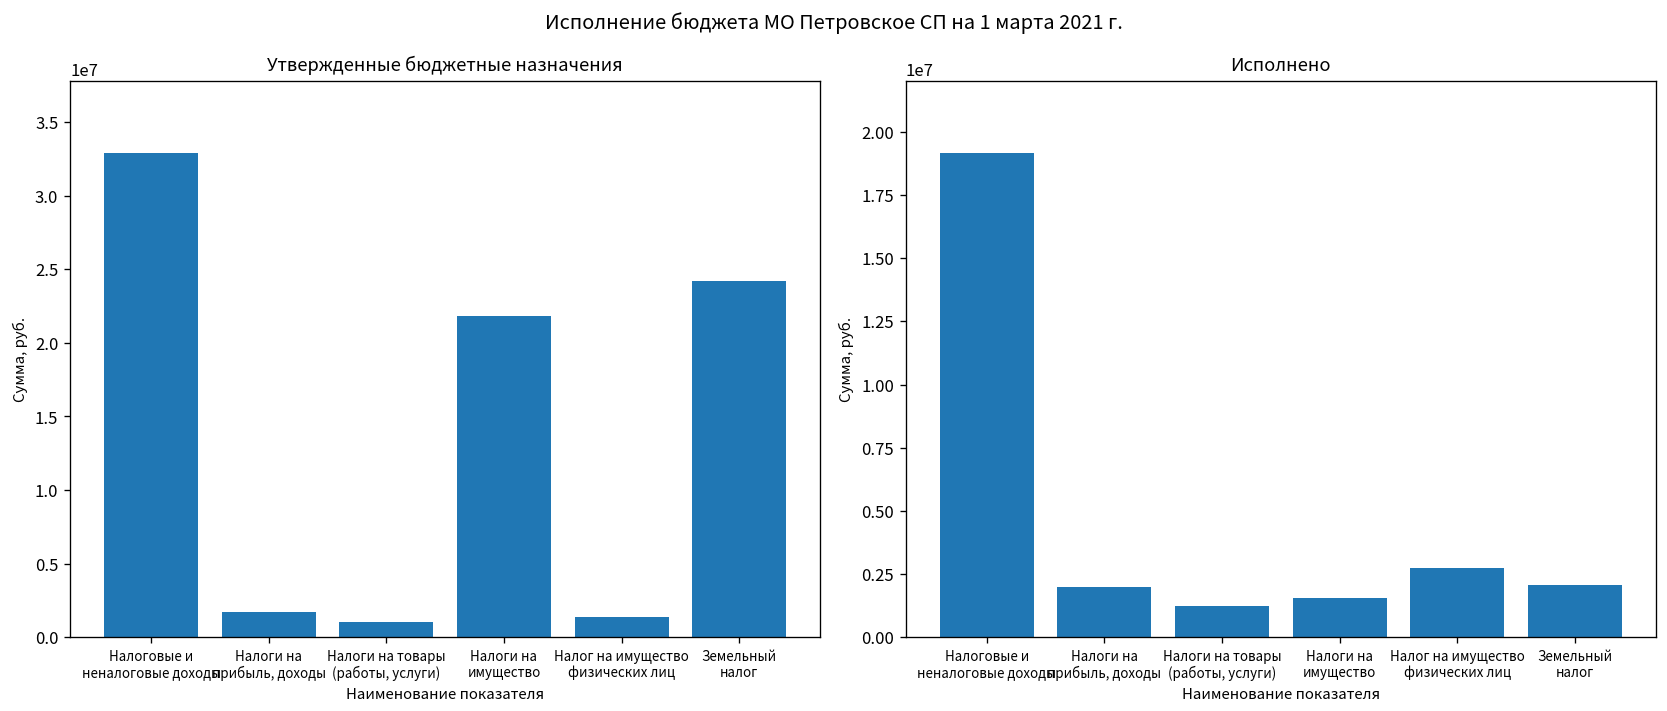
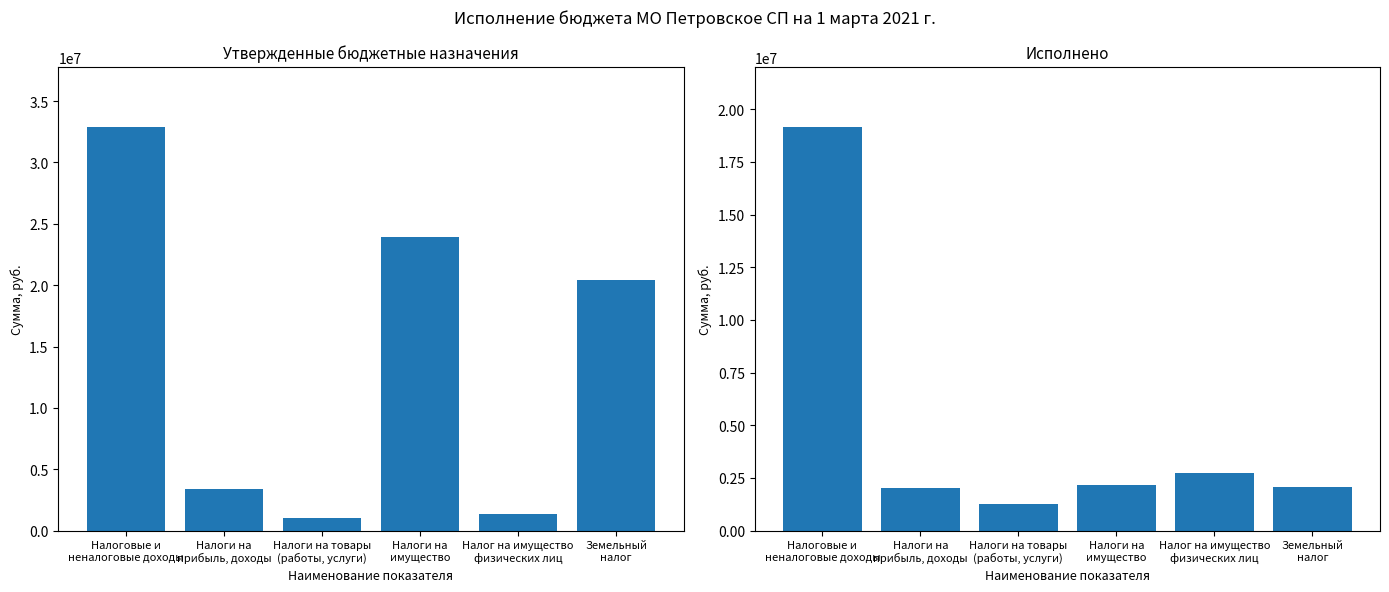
  {
    "Утвержденные бюджетные назначения": {
      "Налоговые и неналоговые доходы": 32900000,
-     "Налоги на прибыль, доходы": 1700000,
+     "Налоги на прибыль, доходы": 3400000,
      "Налоги на товары (работы, услуги)": 1000000,
-     "Налоги на имущество": 21800000,
+     "Налоги на имущество": 23900000,
      "Налог на имущество физических лиц": 1400000,
-     "Земельный налог": 24200000
+     "Земельный налог": 20400000
    },
    "Исполнено": {
      "Налоговые и неналоговые доходы": 19100000,
      "Налоги на прибыль, доходы": 2000000,
      "Налоги на товары (работы, услуги)": 1200000,
-     "Налоги на имущество": 1500000,
+     "Налоги на имущество": 2200000,
      "Налог на имущество физических лиц": 2700000,
      "Земельный налог": 2100000
    }
  }
